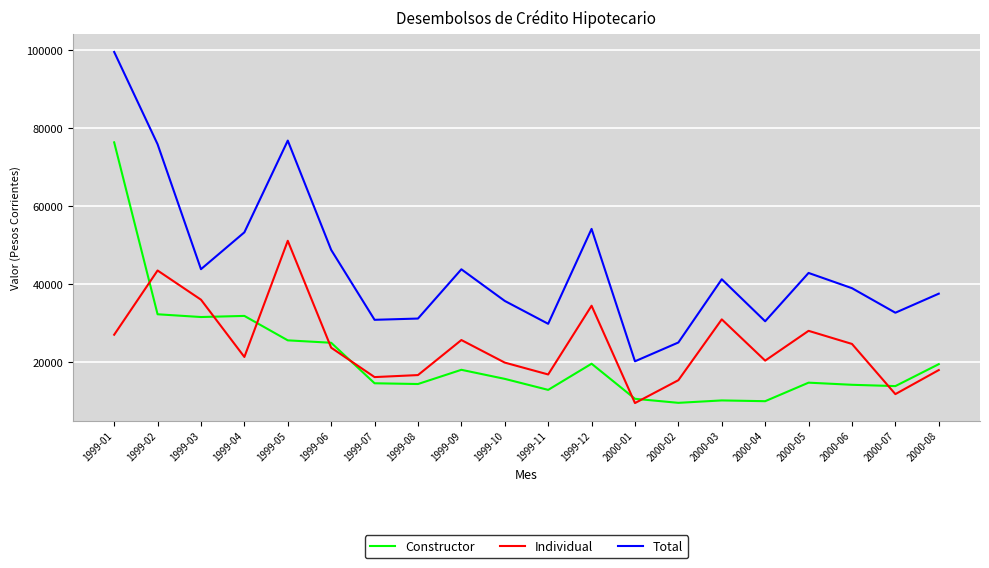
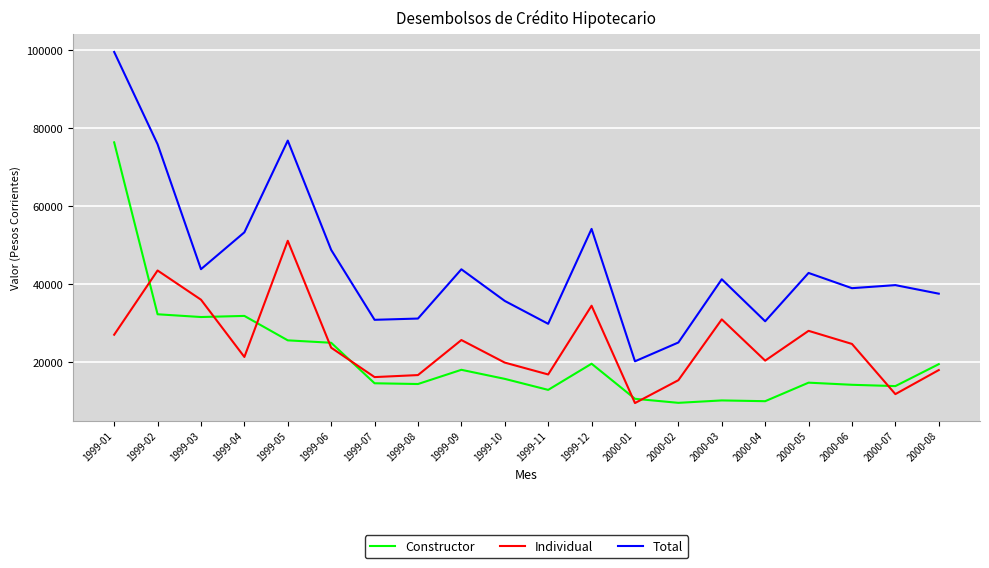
  {
    "Constructor": {
      "1999-01": 76000,
      "1999-02": 32000,
      "1999-03": 32000,
      "1999-04": 32000,
      "1999-05": 26000,
      "1999-06": 25000,
      "1999-07": 15000,
      "1999-08": 14000,
      "1999-09": 18000,
      "1999-10": 16000,
      "1999-11": 13000,
      "1999-12": 20000,
      "2000-01": 11000,
      "2000-02": 10000,
      "2000-03": 10000,
      "2000-04": 10000,
      "2000-05": 15000,
      "2000-06": 14000,
      "2000-07": 14000,
      "2000-08": 20000
    },
    "Individual": {
      "1999-01": 27000,
      "1999-02": 44000,
      "1999-03": 36000,
      "1999-04": 21000,
      "1999-05": 51000,
      "1999-06": 24000,
      "1999-07": 16000,
      "1999-08": 17000,
      "1999-09": 26000,
      "1999-10": 20000,
      "1999-11": 17000,
      "1999-12": 35000,
      "2000-01": 10000,
      "2000-02": 15000,
      "2000-03": 31000,
      "2000-04": 20000,
      "2000-05": 28000,
      "2000-06": 25000,
      "2000-07": 12000,
      "2000-08": 18000
    },
    "Total": {
      "1999-01": 100000,
      "1999-02": 76000,
      "1999-03": 44000,
      "1999-04": 53000,
      "1999-05": 77000,
      "1999-06": 49000,
      "1999-07": 31000,
      "1999-08": 31000,
      "1999-09": 44000,
      "1999-10": 36000,
      "1999-11": 30000,
      "1999-12": 54000,
      "2000-01": 20000,
      "2000-02": 25000,
      "2000-03": 41000,
      "2000-04": 31000,
      "2000-05": 43000,
      "2000-06": 39000,
-     "2000-07": 33000,
+     "2000-07": 40000,
      "2000-08": 38000
    }
  }
